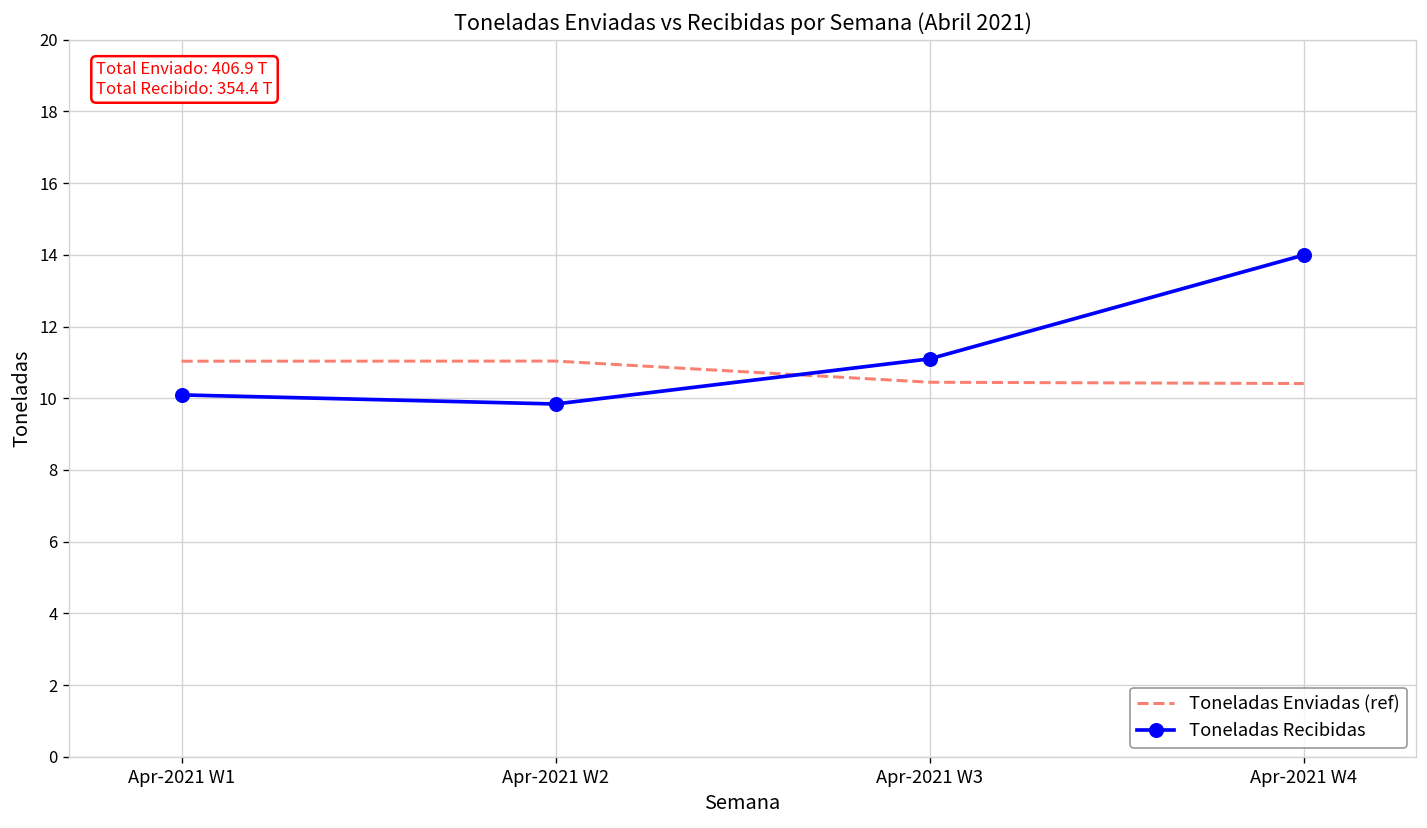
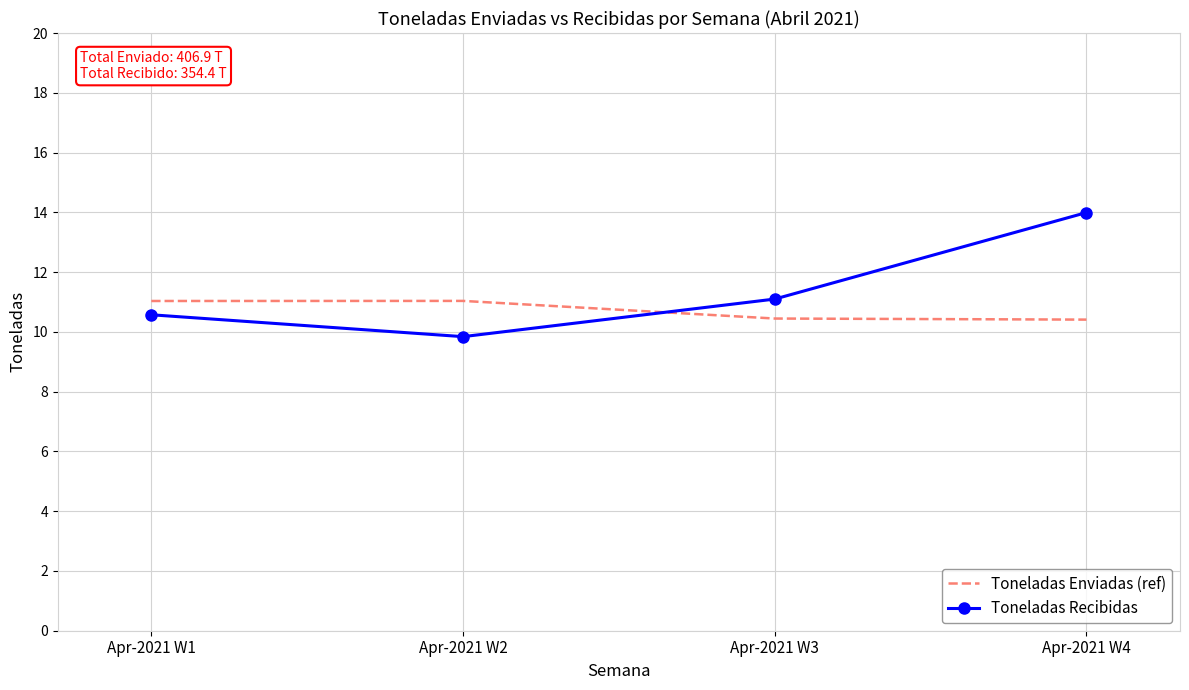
  {
    "Toneladas Enviadas (ref)": {
      "Apr-2021 W1": 11.0,
      "Apr-2021 W2": 11.0,
      "Apr-2021 W3": 10.4,
      "Apr-2021 W4": 10.4
    },
    "Toneladas Recibidas": {
-     "Apr-2021 W1": 10.1,
+     "Apr-2021 W1": 10.6,
      "Apr-2021 W2": 9.8,
      "Apr-2021 W3": 11.1,
      "Apr-2021 W4": 14.0
    }
  }
